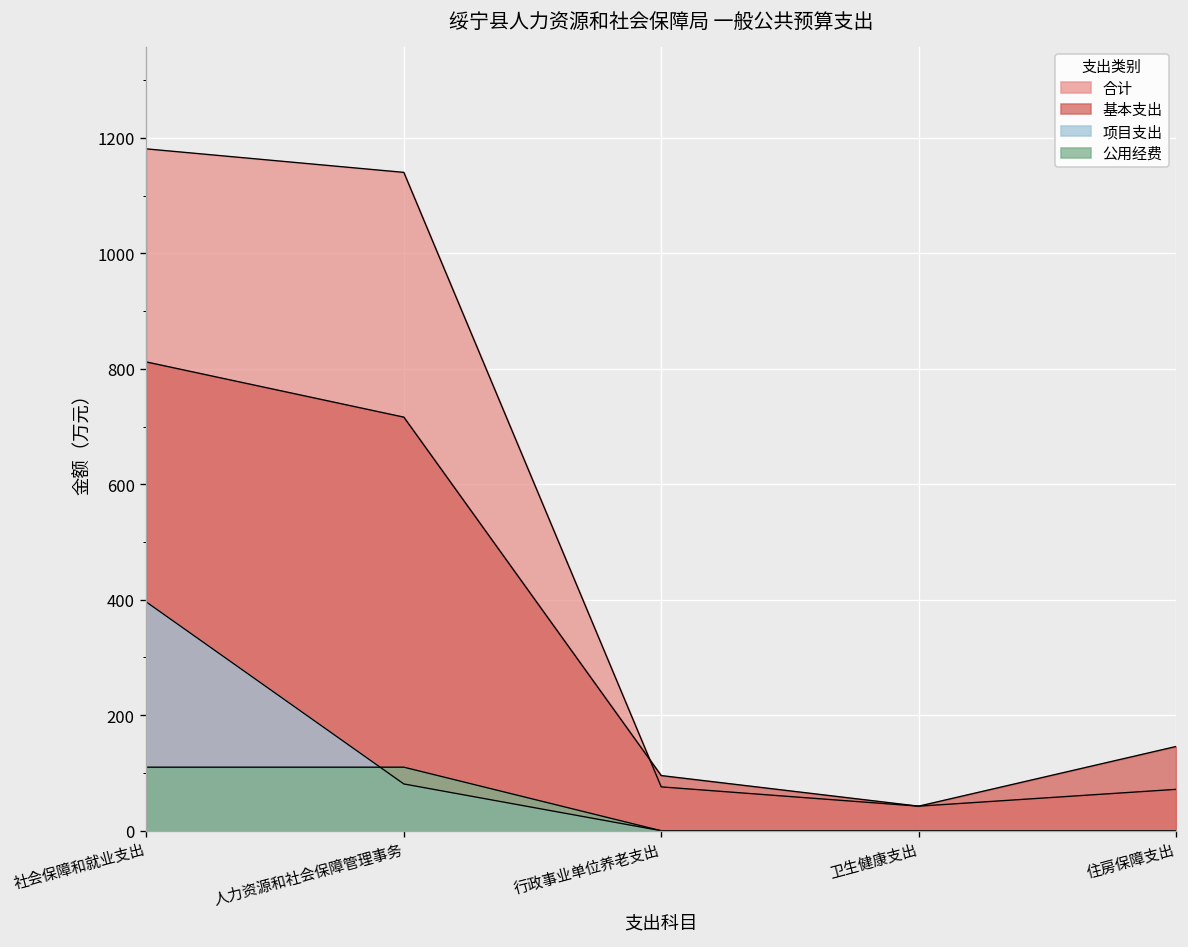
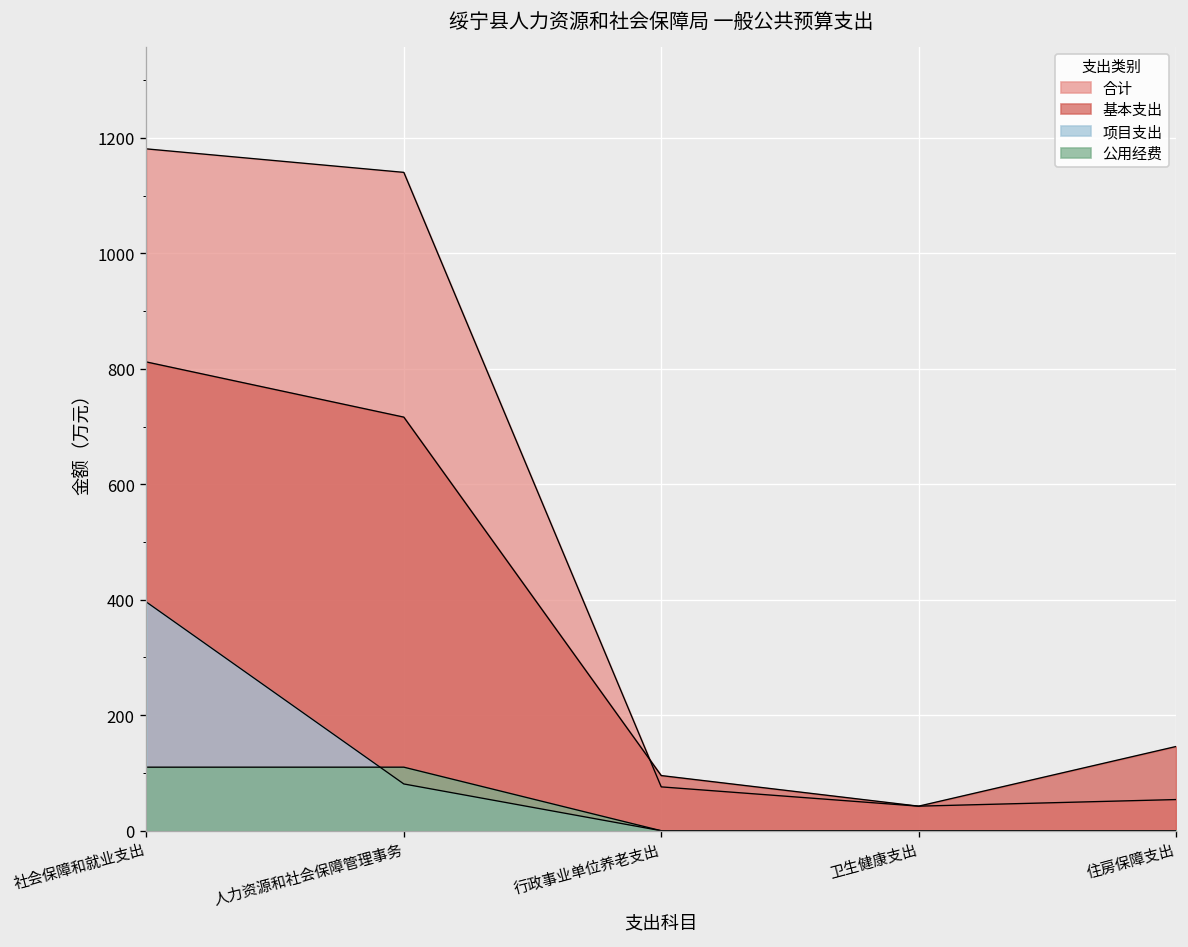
  {
    "合计": {
      "社会保障和就业支出": 1180,
      "人力资源和社会保障管理事务": 1140,
      "行政事业单位养老支出": 80,
-     "住房保障支出": 70
+     "住房保障支出": 50
    },
    "基本支出": {
      "社会保障和就业支出": 810,
      "人力资源和社会保障管理事务": 720,
      "行政事业单位养老支出": 100,
      "住房保障支出": 150
    },
    "项目支出": {
      "社会保障和就业支出": 400,
      "人力资源和社会保障管理事务": 80
    },
    "公用经费": {
      "社会保障和就业支出": 110,
      "人力资源和社会保障管理事务": 110
    }
  }
